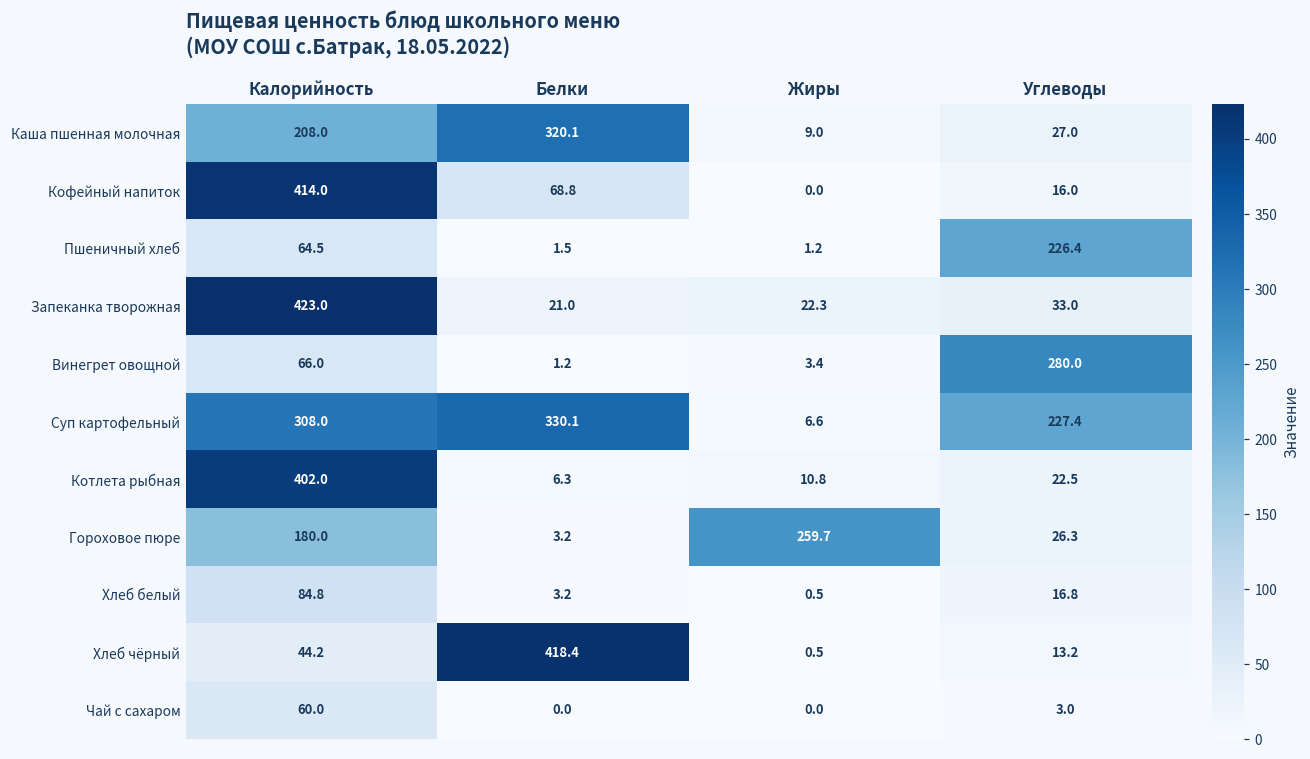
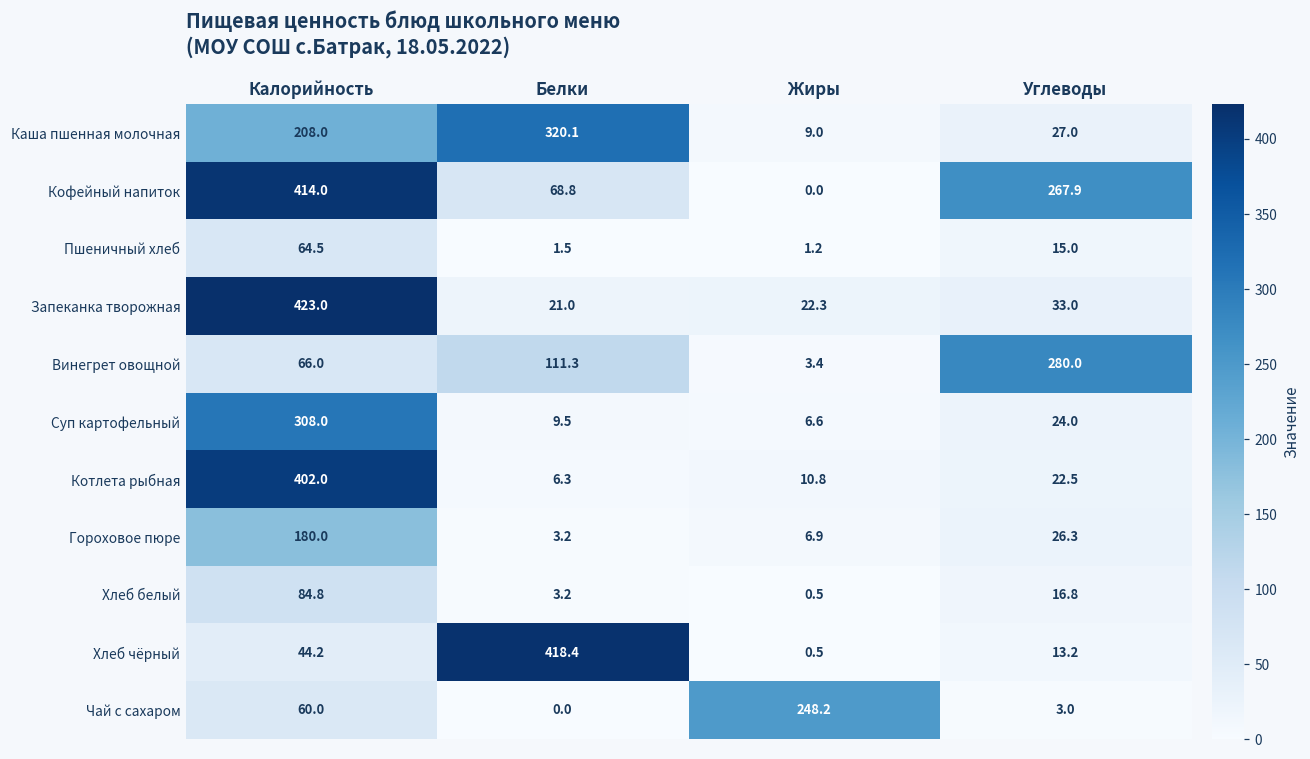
  {
    "Каша пшенная молочная": {
      "Калорийность": 208.0,
      "Белки": 320.1,
      "Жиры": 9.0,
      "Углеводы": 27.0
    },
    "Кофейный напиток": {
      "Калорийность": 414.0,
      "Белки": 68.8,
      "Жиры": 0.0,
-     "Углеводы": 16.0
+     "Углеводы": 267.9
    },
    "Пшеничный хлеб": {
      "Калорийность": 64.5,
      "Белки": 1.5,
      "Жиры": 1.2,
-     "Углеводы": 226.4
+     "Углеводы": 15.0
    },
    "Запеканка творожная": {
      "Калорийность": 423.0,
      "Белки": 21.0,
      "Жиры": 22.3,
      "Углеводы": 33.0
    },
    "Винегрет овощной": {
      "Калорийность": 66.0,
-     "Белки": 1.2,
+     "Белки": 111.3,
      "Жиры": 3.4,
      "Углеводы": 280.0
    },
    "Суп картофельный": {
      "Калорийность": 308.0,
-     "Белки": 330.1,
+     "Белки": 9.5,
      "Жиры": 6.6,
-     "Углеводы": 227.4
+     "Углеводы": 24.0
    },
    "Котлета рыбная": {
      "Калорийность": 402.0,
      "Белки": 6.3,
      "Жиры": 10.8,
      "Углеводы": 22.5
    },
    "Гороховое пюре": {
      "Калорийность": 180.0,
      "Белки": 3.2,
-     "Жиры": 259.7,
+     "Жиры": 6.9,
      "Углеводы": 26.3
    },
    "Хлеб белый": {
      "Калорийность": 84.8,
      "Белки": 3.2,
      "Жиры": 0.5,
      "Углеводы": 16.8
    },
    "Хлеб чёрный": {
      "Калорийность": 44.2,
      "Белки": 418.4,
      "Жиры": 0.5,
      "Углеводы": 13.2
    },
    "Чай с сахаром": {
      "Калорийность": 60.0,
      "Белки": 0.0,
-     "Жиры": 0.0,
+     "Жиры": 248.2,
      "Углеводы": 3.0
    }
  }
